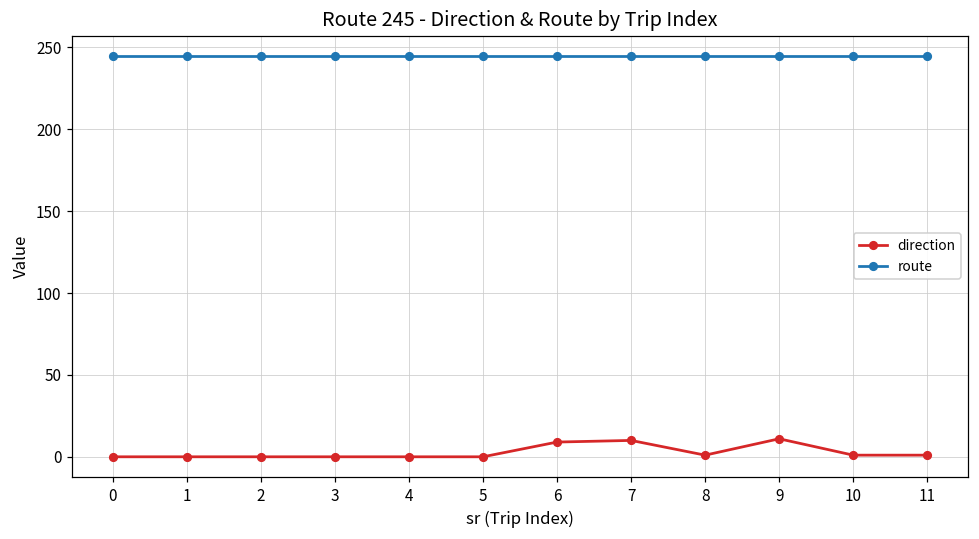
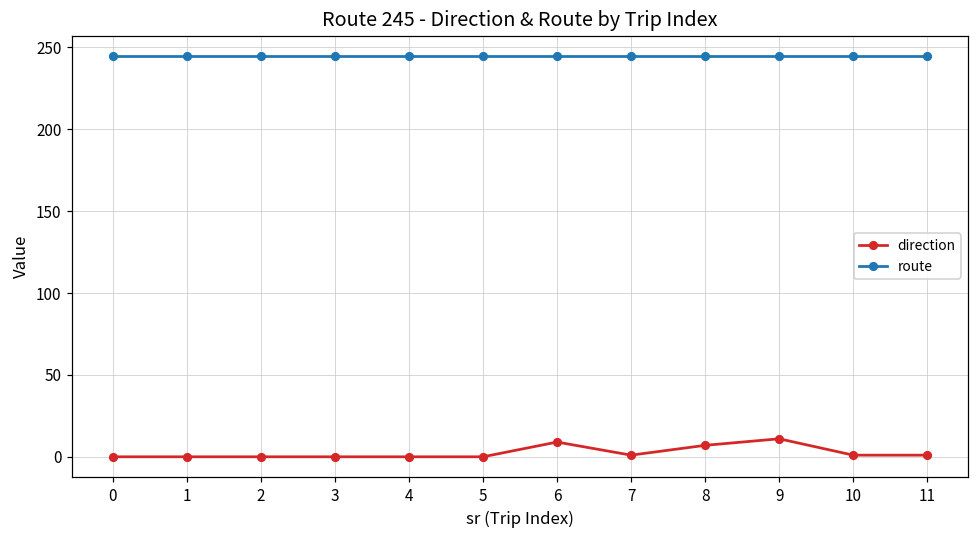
  {
    "direction": {
      "0": 0,
      "1": 0,
      "2": 0,
      "3": 0,
      "4": 0,
      "5": 0,
      "6": 9,
-     "7": 10,
-     "8": 1,
+     "7": 1,
+     "8": 7,
      "9": 11,
      "10": 1,
      "11": 1
    },
    "route": {
      "0": 245,
      "1": 245,
      "2": 245,
      "3": 245,
      "4": 245,
      "5": 245,
      "6": 245,
      "7": 245,
      "8": 245,
      "9": 245,
      "10": 245,
      "11": 245
    }
  }
